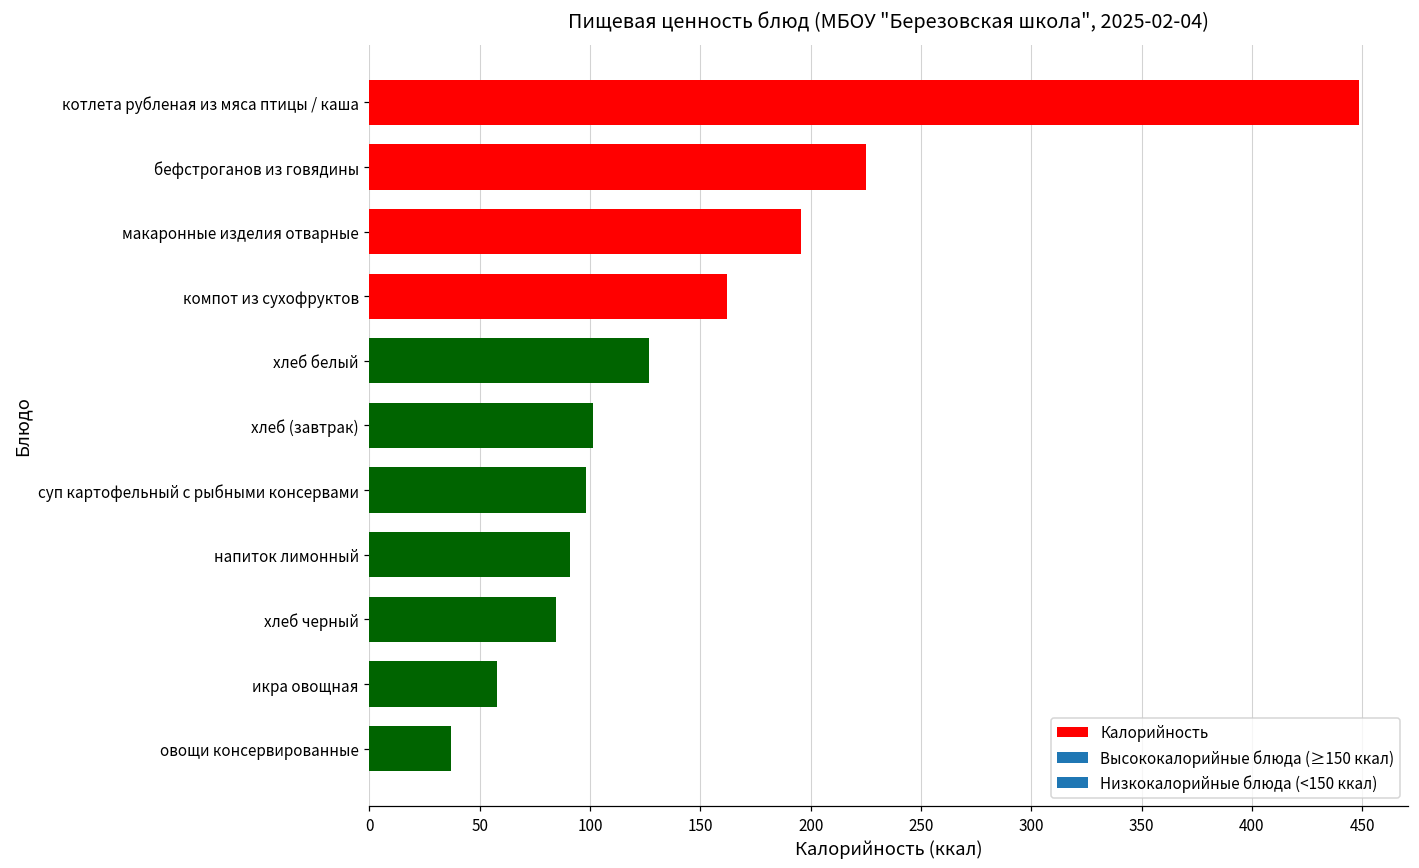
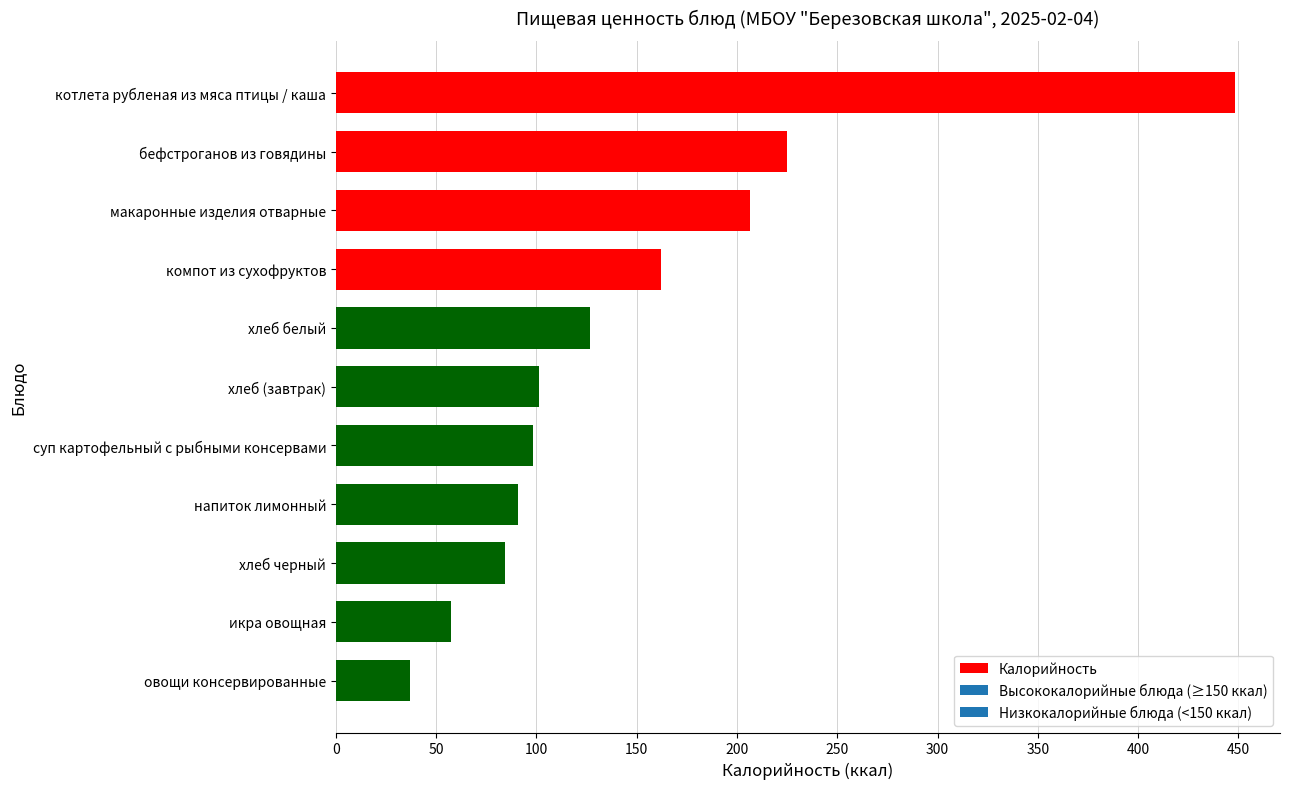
  {
    "котлета рубленая из мяса птицы / каша": 448,
    "бефстроганов из говядины": 225,
-   "макаронные изделия отварные": 196,
+   "макаронные изделия отварные": 206,
    "компот из сухофруктов": 162,
    "хлеб белый": 127,
    "хлеб (завтрак)": 101,
    "суп картофельный с рыбными консервами": 98,
    "напиток лимонный": 91,
    "хлеб черный": 84,
    "икра овощная": 58,
    "овощи консервированные": 37
  }
